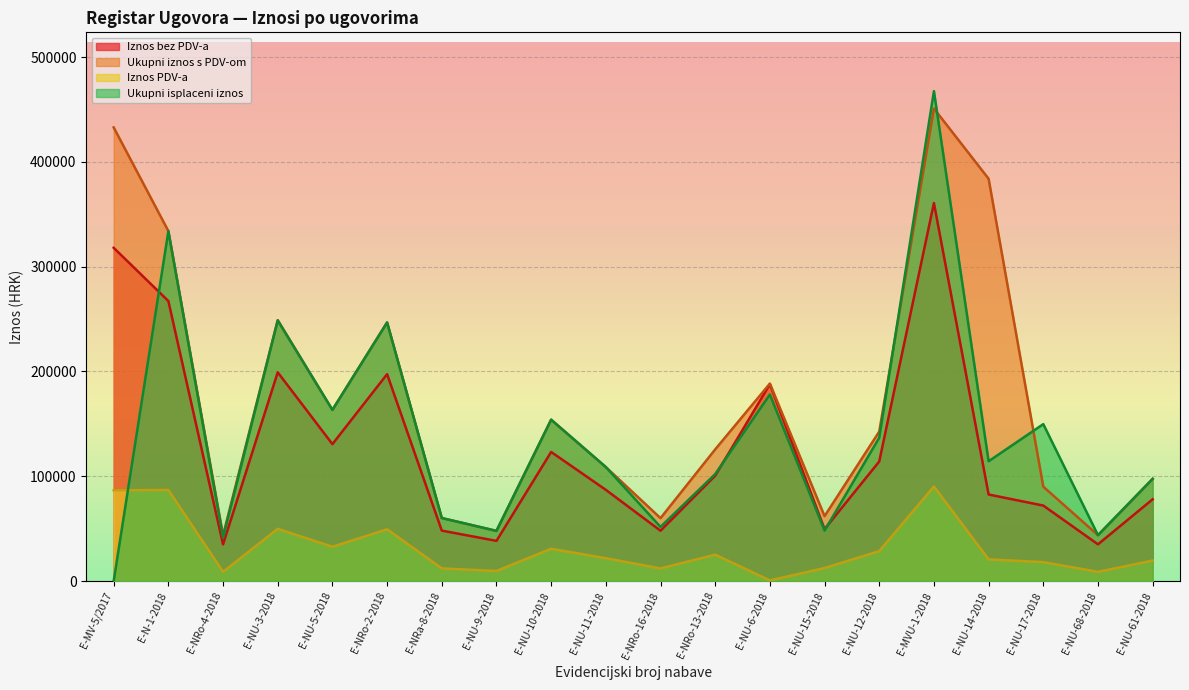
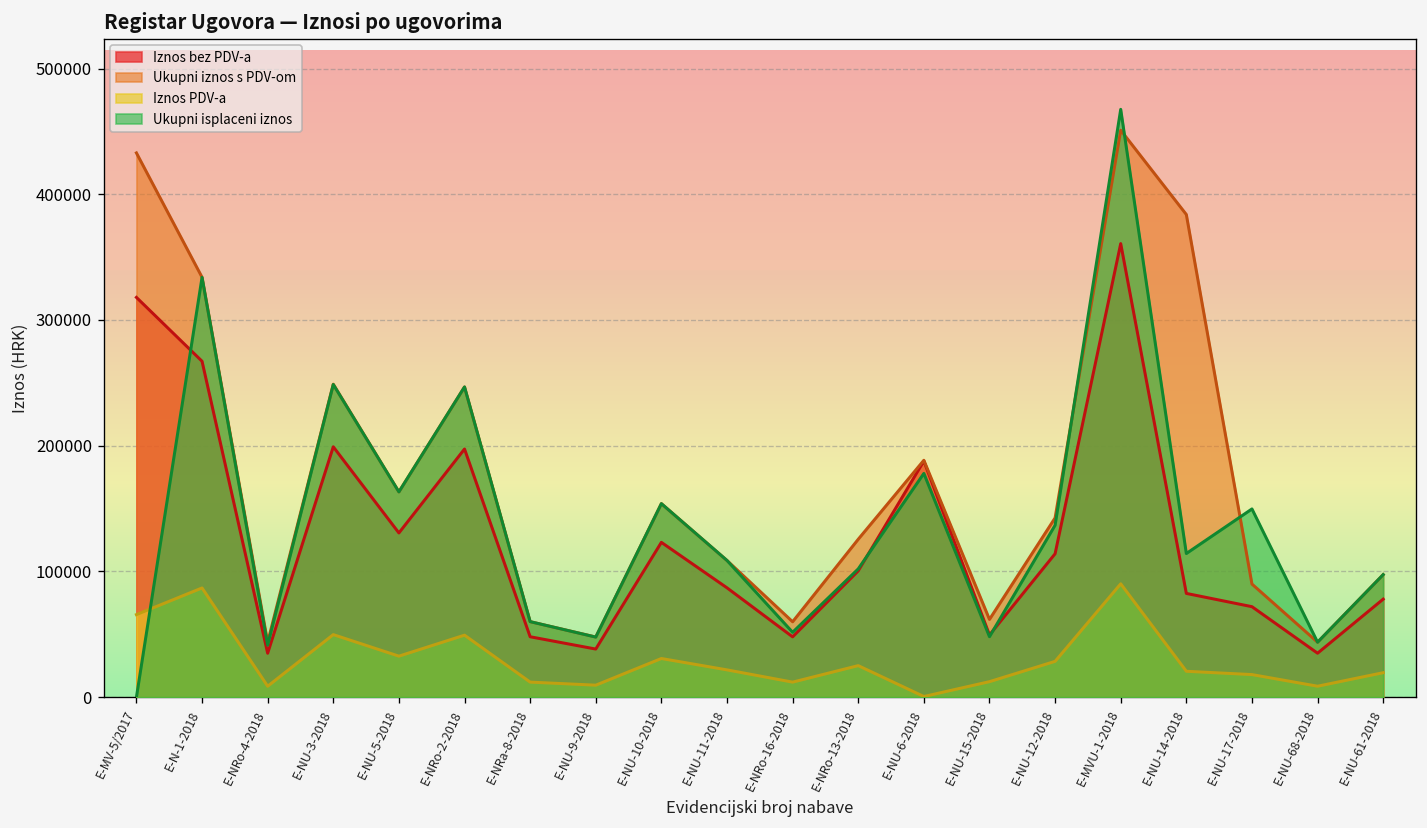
  {
    "Iznos bez PDV-a": {
      "E-MV-5/2017": 318000,
      "E-N-1-2018": 267000,
      "E-NRo-4-2018": 35000,
      "E-NU-3-2018": 199000,
      "E-NU-5-2018": 131000,
      "E-NRo-2-2018": 197000,
      "E-NRa-8-2018": 48000,
      "E-NU-9-2018": 38000,
      "E-NU-10-2018": 123000,
      "E-NU-11-2018": 87000,
      "E-NRo-16-2018": 48000,
      "E-NU-12-2018": 114000,
      "E-MVU-1-2018": 361000,
      "E-NU-14-2018": 83000,
      "E-NU-17-2018": 72000,
      "E-NU-68-2018": 35000,
      "E-NU-61-2018": 78000
    },
    "Ukupni iznos s PDV-om": {
      "E-MV-5/2017": 433000,
      "E-NRo-16-2018": 60000,
      "E-NRo-13-2018": 126000,
      "E-NU-15-2018": 62000,
      "E-NU-12-2018": 143000,
      "E-MVU-1-2018": 451000,
      "E-NU-14-2018": 384000,
      "E-NU-17-2018": 90000
    },
    "Iznos PDV-a": {
-     "E-MV-5/2017": 87000,
+     "E-MV-5/2017": 66000,
      "E-N-1-2018": 87000,
      "E-NRo-4-2018": 9000,
      "E-NU-3-2018": 50000,
      "E-NU-5-2018": 33000,
      "E-NRo-2-2018": 49000,
      "E-NRa-8-2018": 12000,
      "E-NU-9-2018": 10000,
      "E-NU-10-2018": 31000,
      "E-NU-11-2018": 22000,
      "E-NRo-16-2018": 12000,
      "E-NRo-13-2018": 25000,
      "E-NU-6-2018": 1000,
      "E-NU-15-2018": 12000,
      "E-NU-12-2018": 29000,
      "E-MVU-1-2018": 90000,
      "E-NU-14-2018": 21000,
      "E-NU-17-2018": 18000,
      "E-NU-68-2018": 9000,
      "E-NU-61-2018": 20000
    },
    "Ukupni isplaceni iznos": {
      "E-MV-5/2017": 0,
      "E-NRo-16-2018": 52000,
      "E-NU-6-2018": 178000,
      "E-NU-12-2018": 137000,
      "E-MVU-1-2018": 468000,
      "E-NU-14-2018": 114000,
      "E-NU-17-2018": 150000
    }
  }
